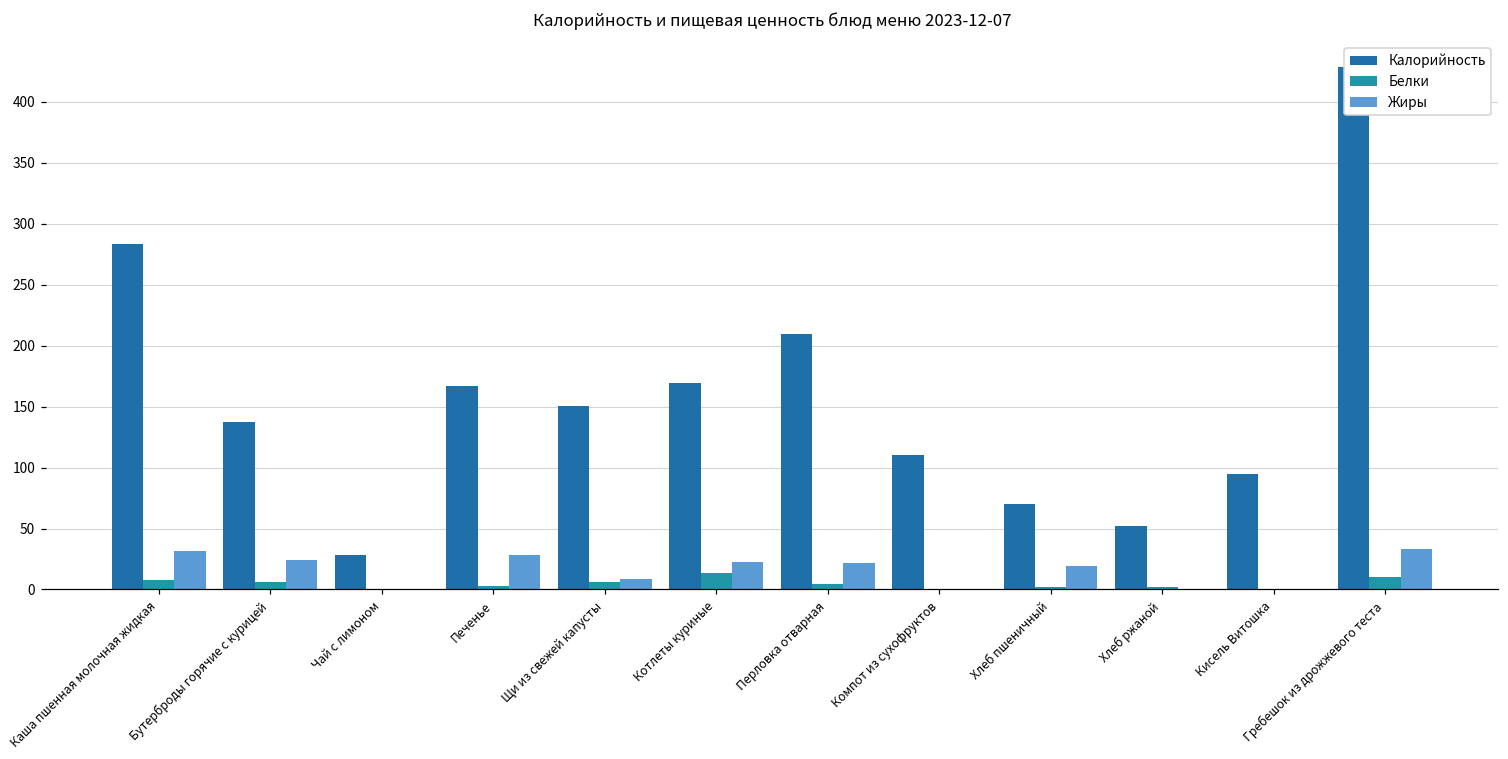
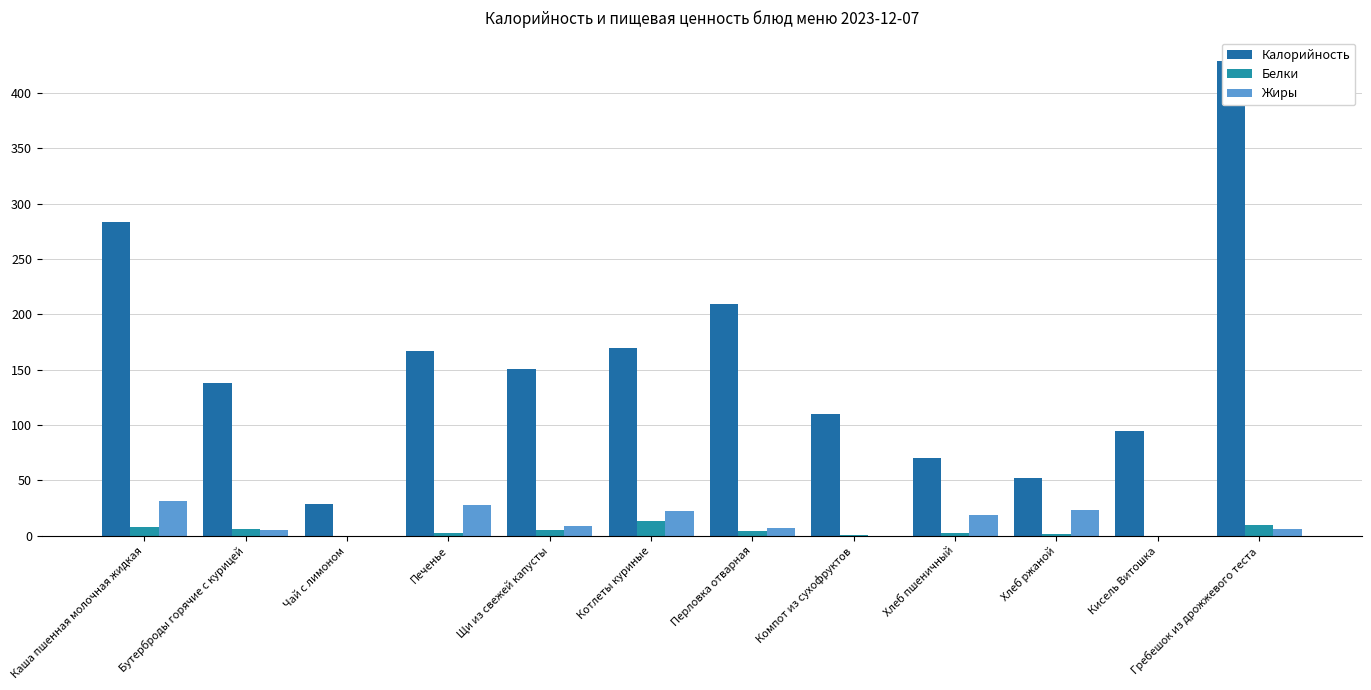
  {
    "Жиры": {
      "Каша пшенная молочная жидкая": 31,
-     "Бутерброды горячие с курицей": 24,
+     "Бутерброды горячие с курицей": 5,
      "Чай с лимоном": 0,
      "Печенье": 28,
      "Щи из свежей капусты": 9,
      "Котлеты куриные": 22,
-     "Перловка отварная": 22,
+     "Перловка отварная": 7,
      "Компот из сухофруктов": 0,
      "Хлеб пшеничный": 19,
-     "Хлеб ржаной": 0,
+     "Хлеб ржаной": 23,
      "Кисель Витошка": 0,
-     "Гребешок из дрожжевого теста": 33
+     "Гребешок из дрожжевого теста": 7
    }
  }
